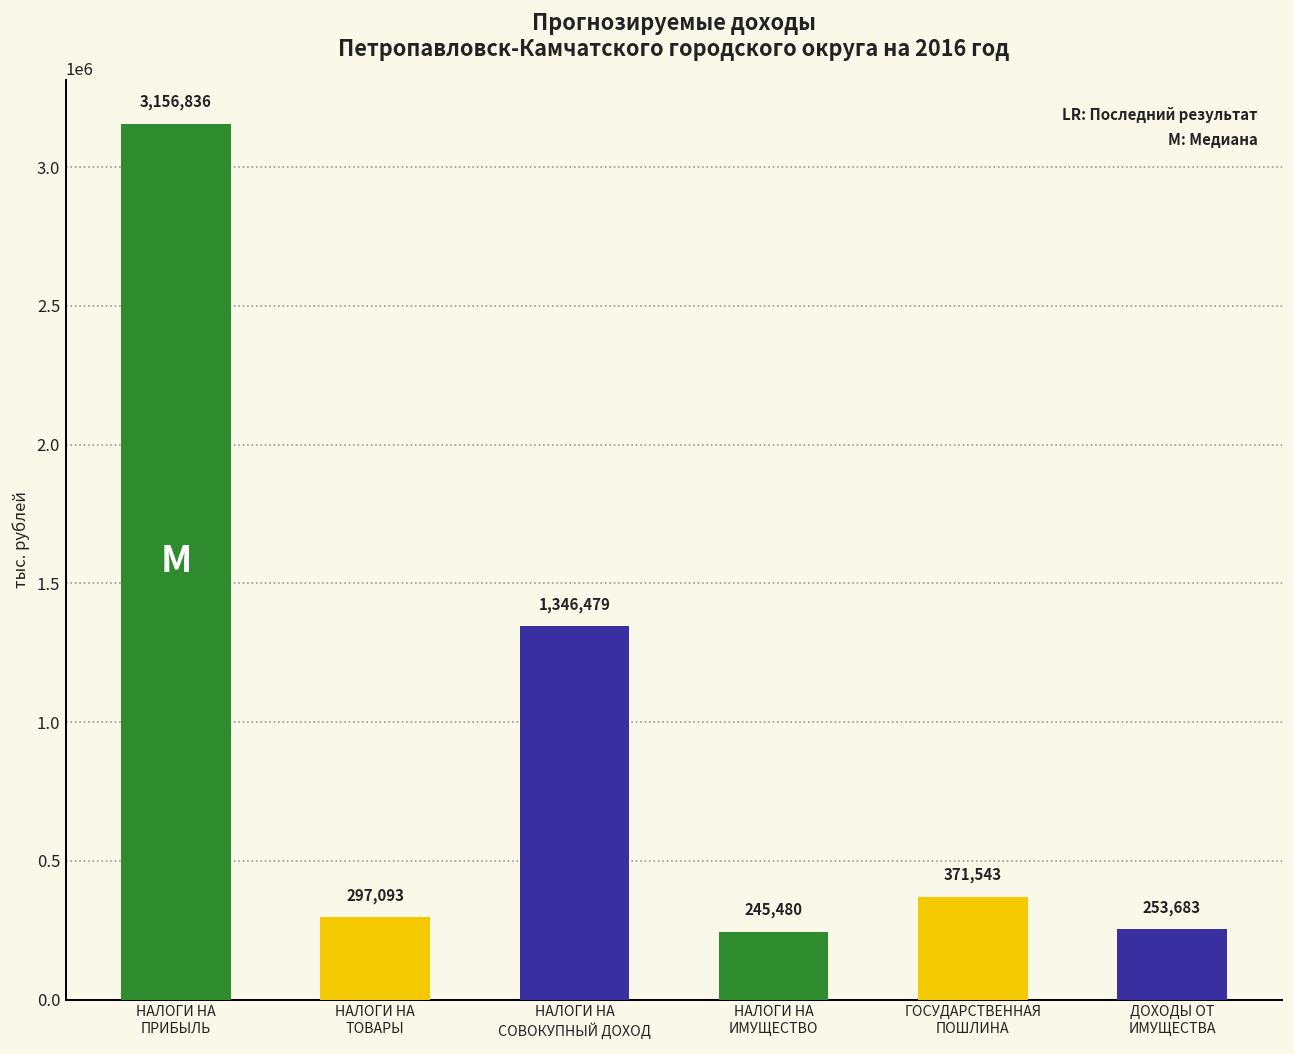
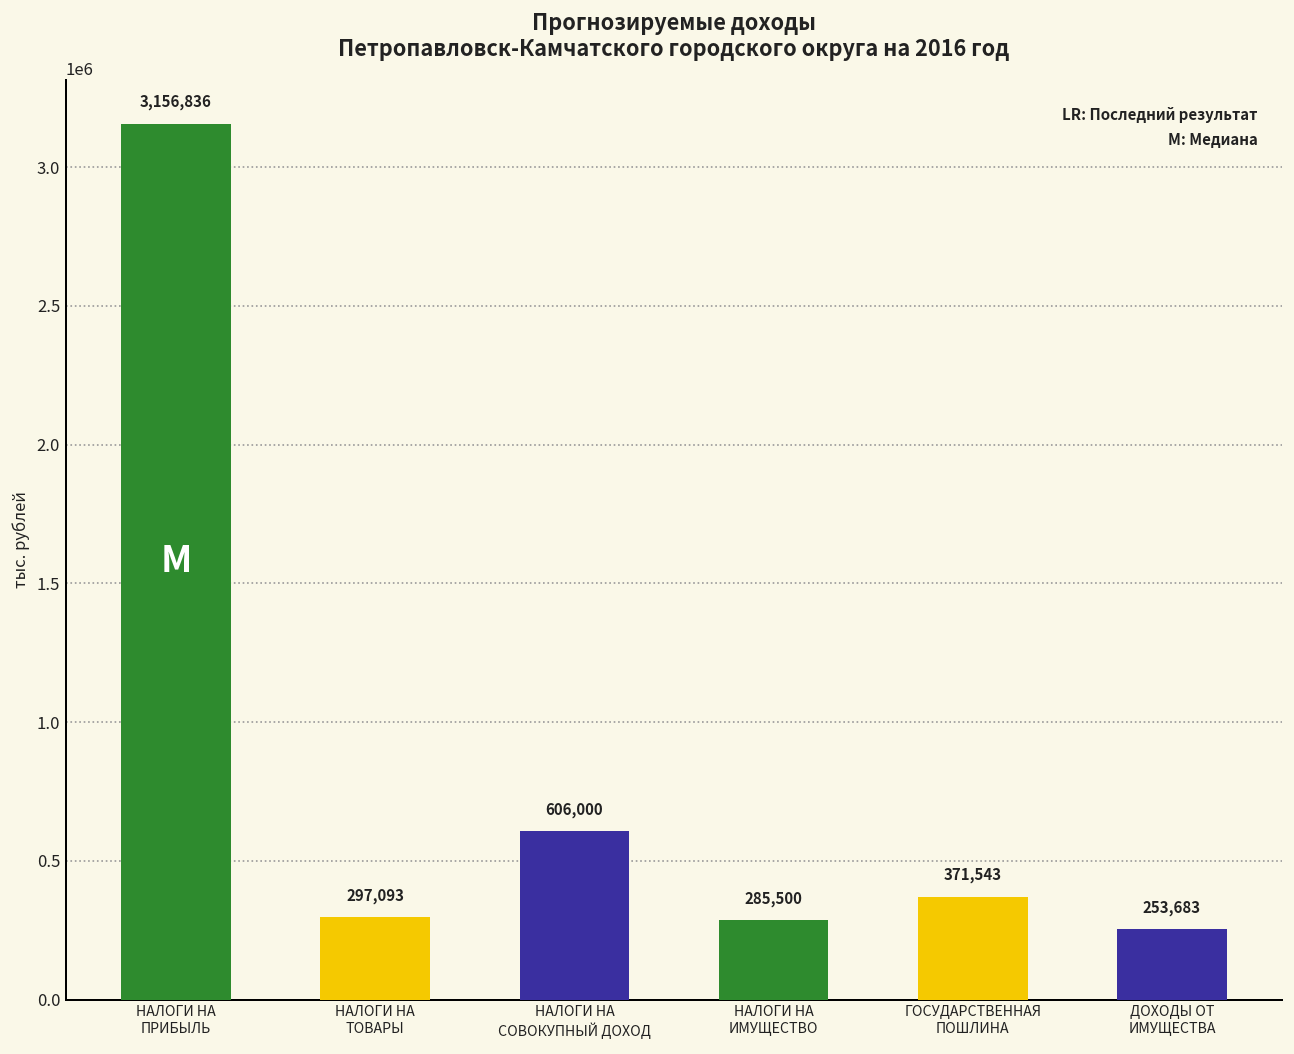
  {
    "НАЛОГИ НА ПРИБЫЛЬ": "3,156,836",
    "НАЛОГИ НА ТОВАРЫ": "297,093",
-   "НАЛОГИ НА СОВОКУПНЫЙ ДОХОД": "1,346,479",
-   "НАЛОГИ НА ИМУЩЕСТВО": "245,480",
+   "НАЛОГИ НА СОВОКУПНЫЙ ДОХОД": "606,000",
+   "НАЛОГИ НА ИМУЩЕСТВО": "285,500",
    "ГОСУДАРСТВЕННАЯ ПОШЛИНА": "371,543",
    "ДОХОДЫ ОТ ИМУЩЕСТВА": "253,683"
  }
